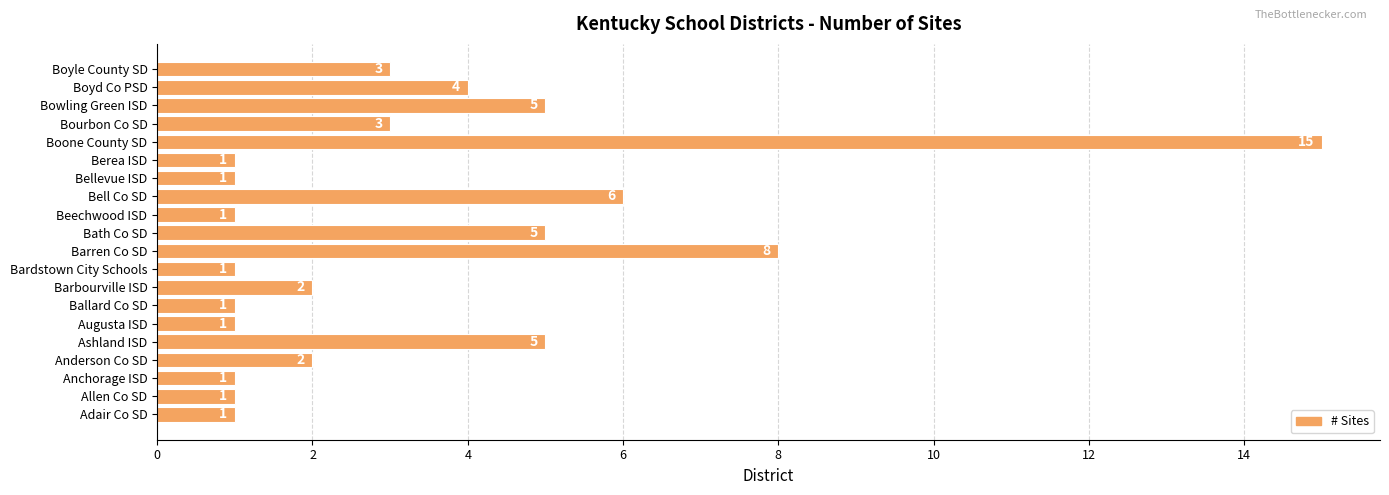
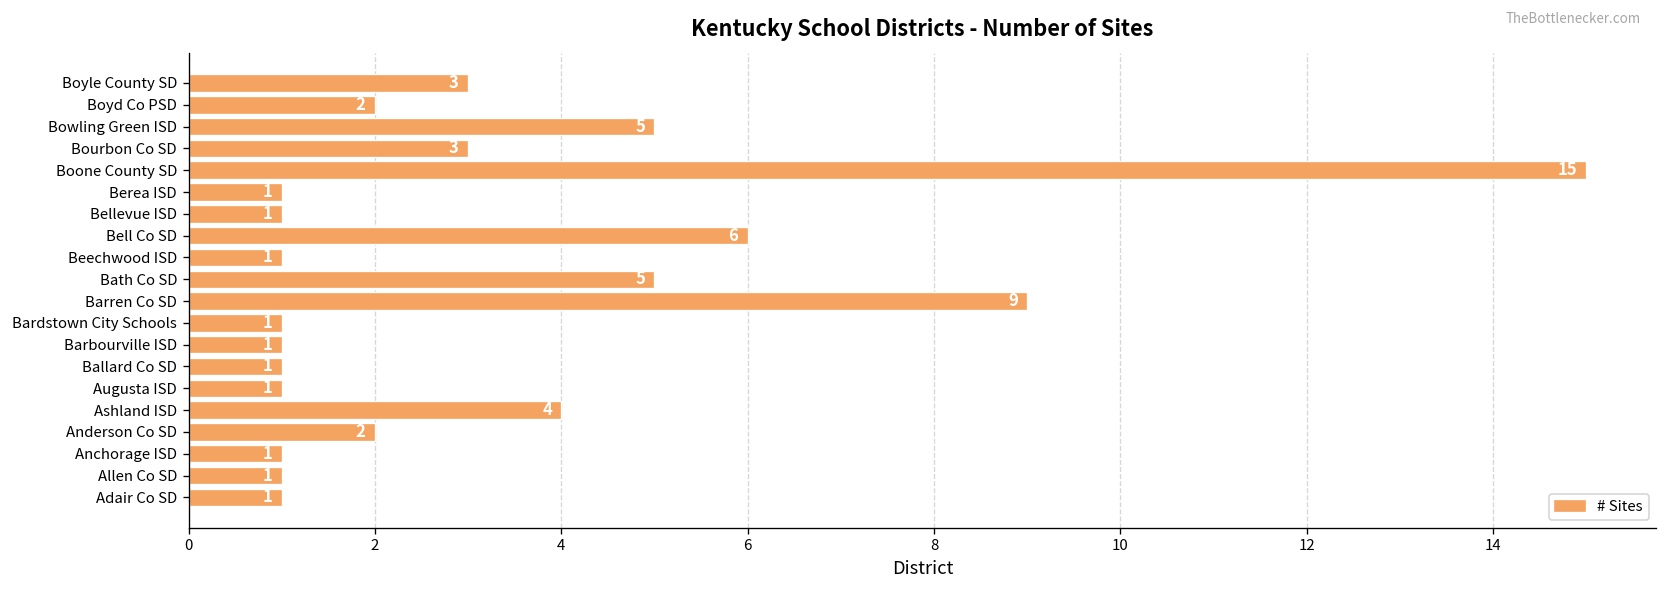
  {
    "Boyle County SD": 3,
-   "Boyd Co PSD": 4,
+   "Boyd Co PSD": 2,
    "Bowling Green ISD": 5,
    "Bourbon Co SD": 3,
    "Boone County SD": 15,
    "Berea ISD": 1,
    "Bellevue ISD": 1,
    "Bell Co SD": 6,
    "Beechwood ISD": 1,
    "Bath Co SD": 5,
-   "Barren Co SD": 8,
+   "Barren Co SD": 9,
    "Bardstown City Schools": 1,
-   "Barbourville ISD": 2,
+   "Barbourville ISD": 1,
    "Ballard Co SD": 1,
    "Augusta ISD": 1,
-   "Ashland ISD": 5,
+   "Ashland ISD": 4,
    "Anderson Co SD": 2,
    "Anchorage ISD": 1,
    "Allen Co SD": 1,
    "Adair Co SD": 1
  }
